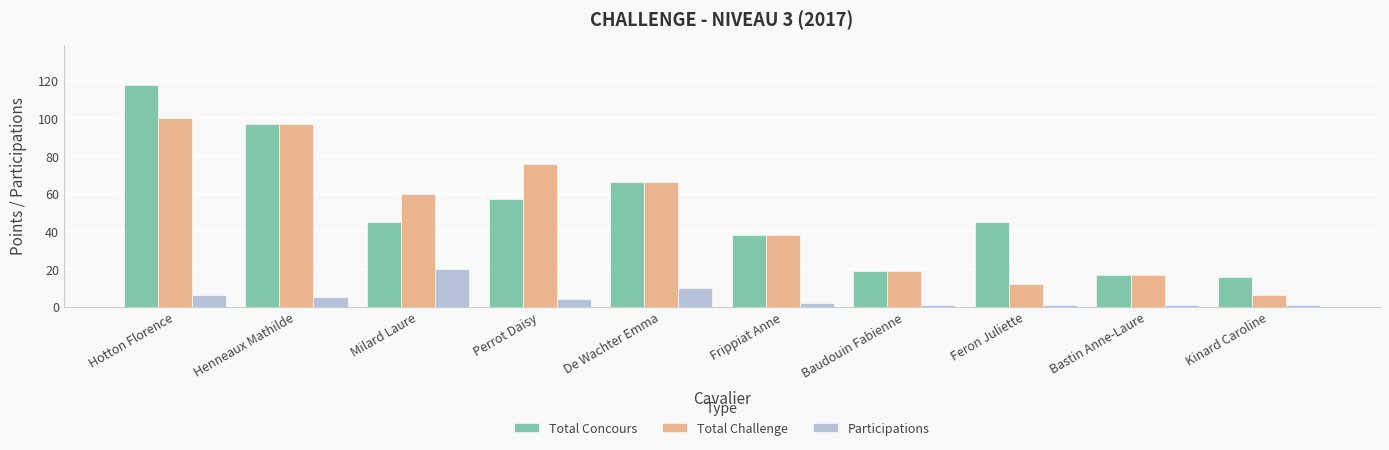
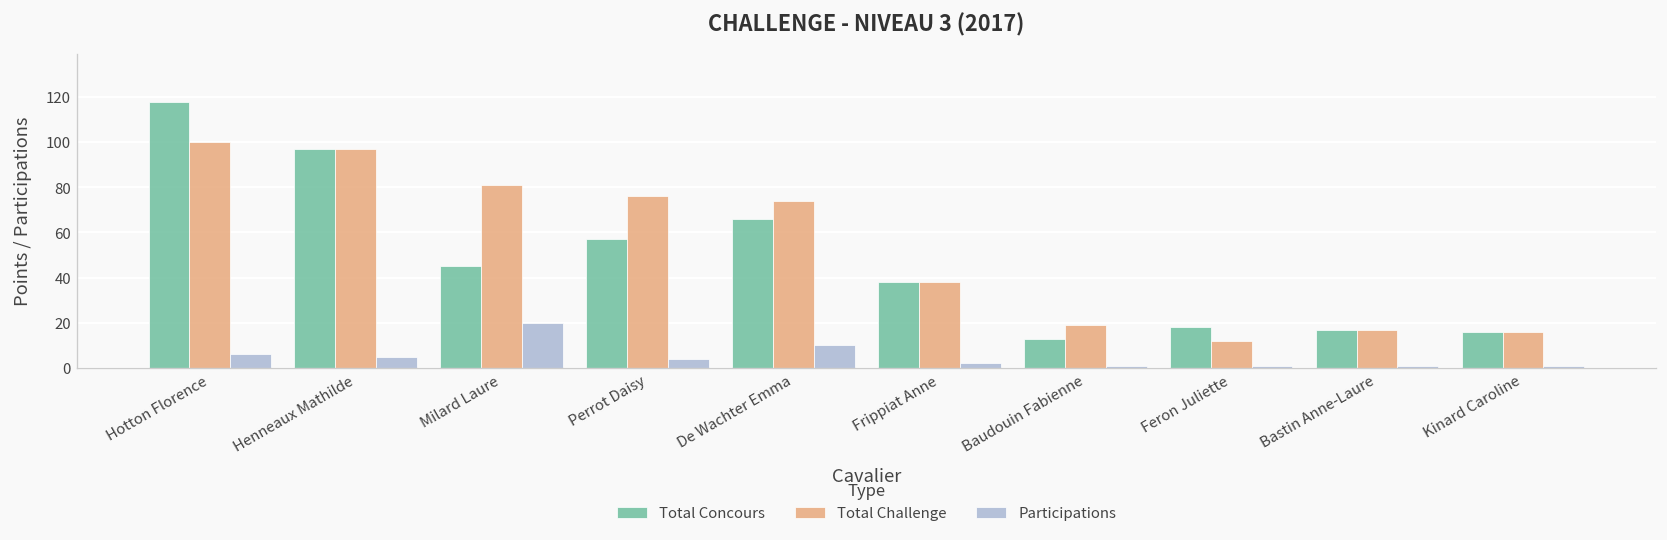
  {
    "Total Concours": {
      "Hotton Florence": 118,
      "Henneaux Mathilde": 97,
      "Milard Laure": 45,
      "Perrot Daisy": 57,
      "De Wachter Emma": 66,
      "Frippiat Anne": 38,
-     "Baudouin Fabienne": 19,
-     "Feron Juliette": 45,
+     "Baudouin Fabienne": 13,
+     "Feron Juliette": 18,
      "Bastin Anne-Laure": 17,
      "Kinard Caroline": 16
    },
    "Total Challenge": {
      "Hotton Florence": 100,
      "Henneaux Mathilde": 97,
-     "Milard Laure": 60,
+     "Milard Laure": 81,
      "Perrot Daisy": 76,
-     "De Wachter Emma": 66,
+     "De Wachter Emma": 74,
      "Frippiat Anne": 38,
      "Baudouin Fabienne": 19,
      "Feron Juliette": 12,
      "Bastin Anne-Laure": 17,
-     "Kinard Caroline": 6
+     "Kinard Caroline": 16
    },
    "Participations": {
      "Hotton Florence": 6,
      "Henneaux Mathilde": 5,
      "Milard Laure": 20,
      "Perrot Daisy": 4,
      "De Wachter Emma": 10,
      "Frippiat Anne": 2
    }
  }
